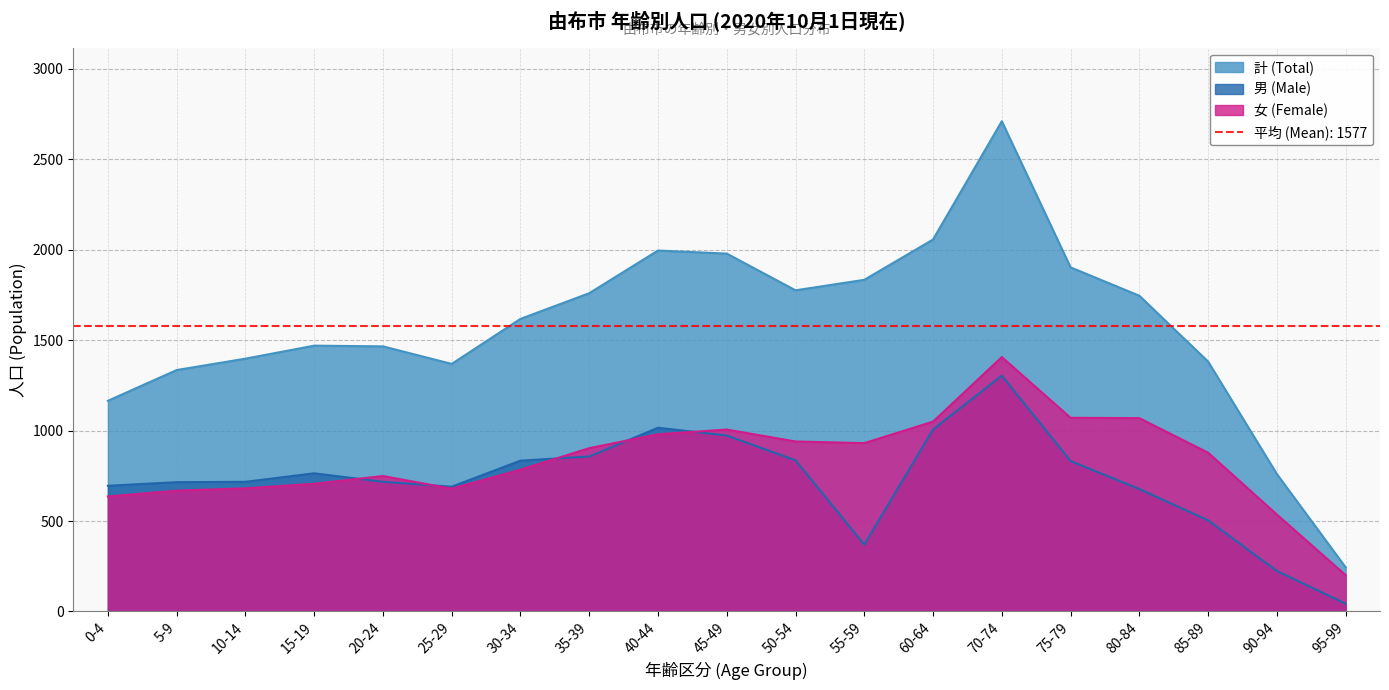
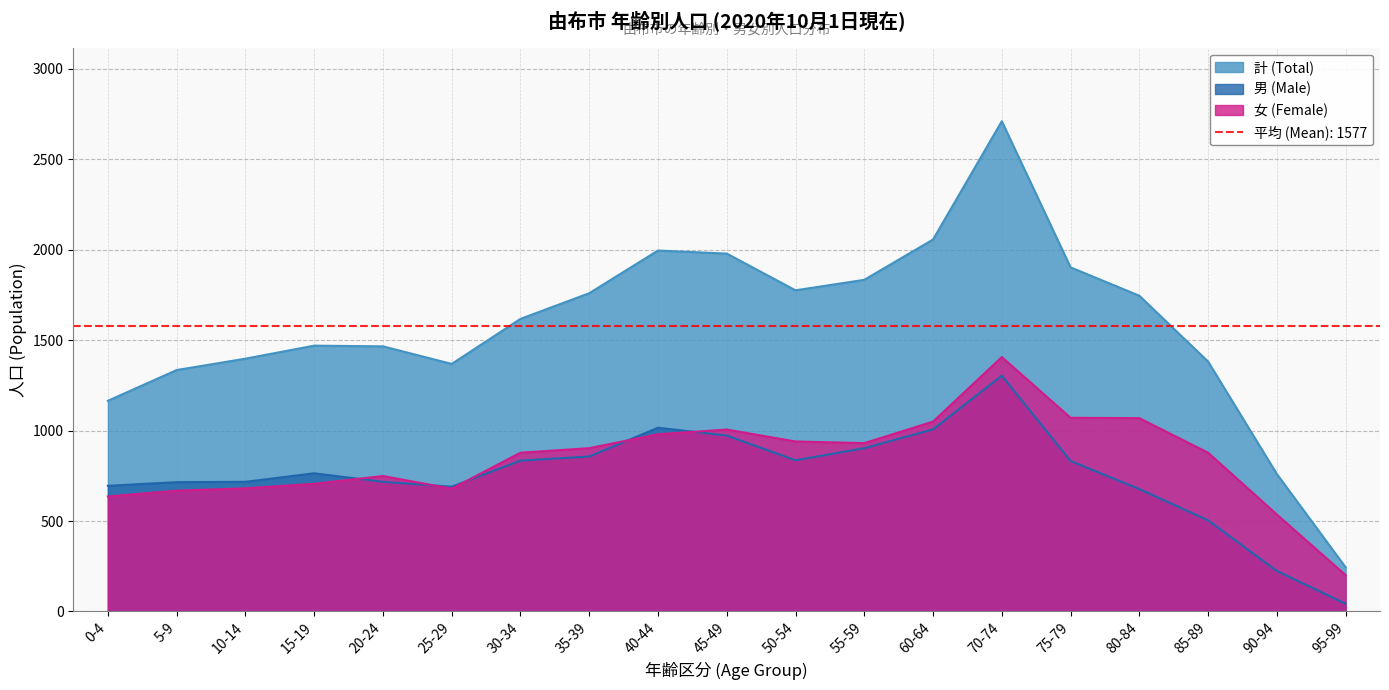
  {
    "計 (Total)": {
      "0-4": 1170,
      "5-9": 1340,
      "10-14": 1400,
      "15-19": 1470,
      "20-24": 1470,
      "25-29": 1370,
      "30-34": 1620,
      "35-39": 1760,
      "40-44": 2000,
      "45-49": 1980,
      "50-54": 1780,
      "55-59": 1830,
      "60-64": 2060,
      "70-74": 2710,
      "75-79": 1900,
      "80-84": 1750,
      "85-89": 1380,
      "90-94": 760,
      "95-99": 240
    },
    "男 (Male)": {
      "0-4": 700,
      "5-9": 720,
      "10-14": 720,
      "15-19": 760,
      "20-24": 720,
      "30-34": 830,
      "35-39": 860,
      "40-44": 1020,
      "45-49": 970,
      "50-54": 840,
-     "55-59": 370,
+     "55-59": 900,
      "60-64": 1010,
      "70-74": 1300,
      "75-79": 830,
      "80-84": 680,
      "85-89": 500,
      "90-94": 220,
      "95-99": 40
    },
    "女 (Female)": {
      "0-4": 640,
      "5-9": 670,
      "10-14": 680,
      "15-19": 710,
      "20-24": 750,
-     "30-34": 780,
+     "30-34": 880,
      "35-39": 900,
      "40-44": 980,
      "45-49": 1010,
      "50-54": 940,
      "55-59": 930,
      "60-64": 1050,
      "70-74": 1410,
      "75-79": 1070,
      "80-84": 1070,
      "85-89": 880,
      "90-94": 540,
      "95-99": 200
    }
  }
